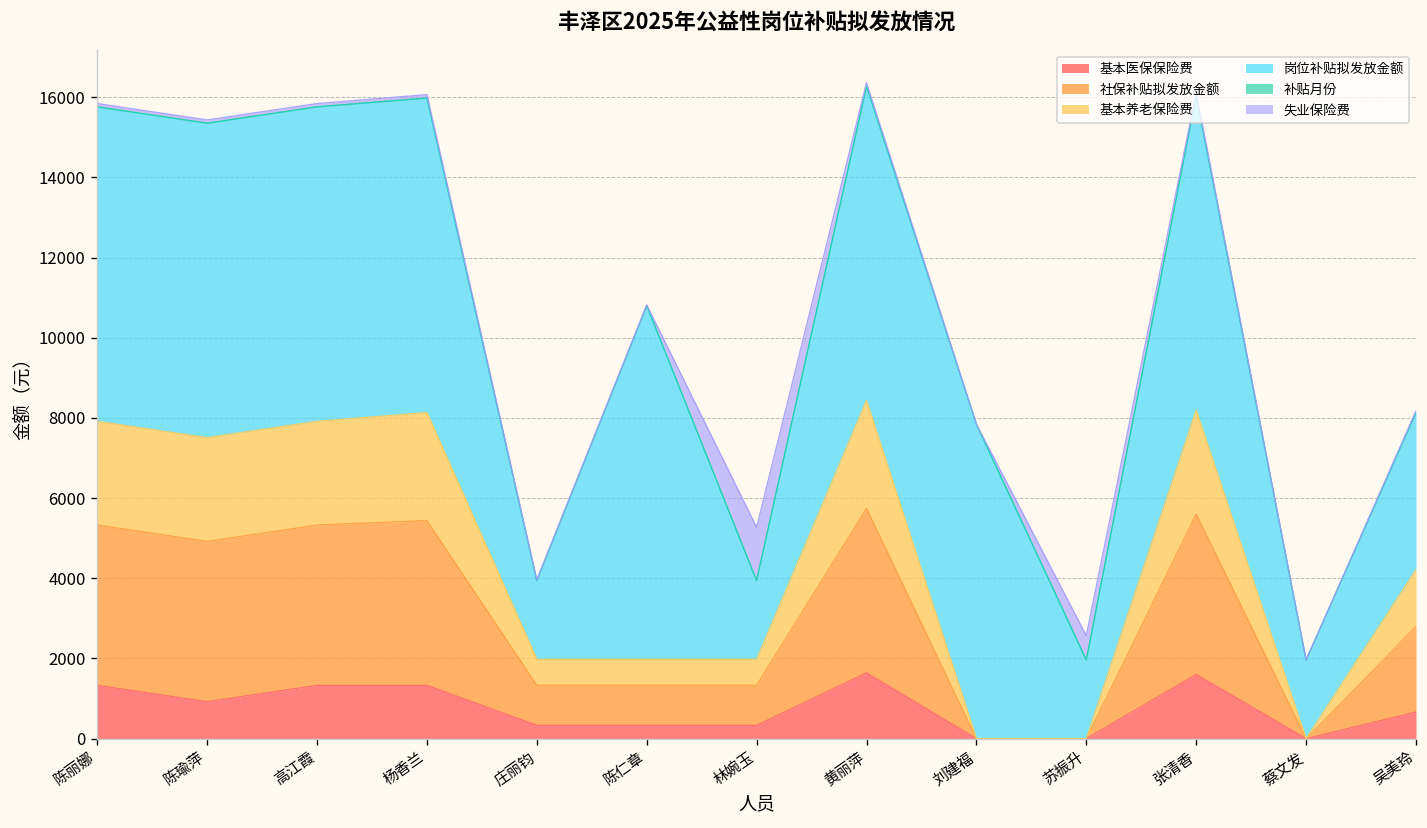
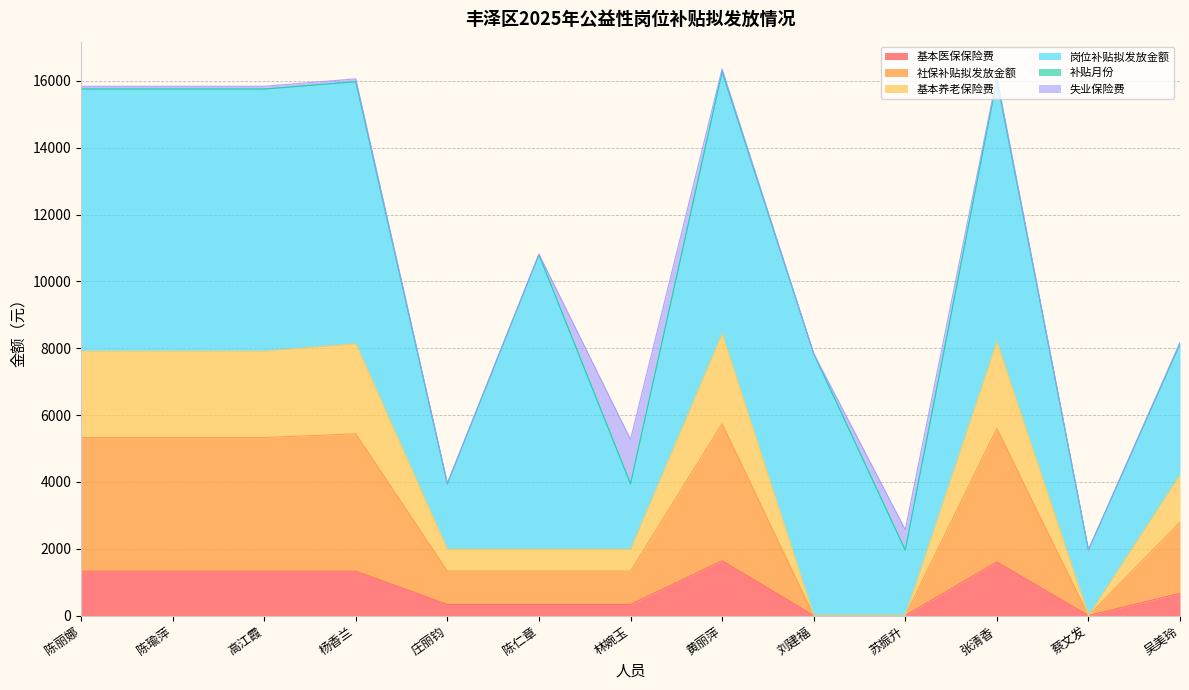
  {
    "基本医保保险费": {
      "陈丽娜": 1300,
-     "陈瑜萍": 900,
+     "陈瑜萍": 1300,
      "高江霞": 1300,
      "杨香兰": 1300,
      "庄丽钧": 300,
      "陈仁章": 300,
      "林婉玉": 300,
      "黄丽萍": 1600,
      "张清香": 1600,
      "吴美玲": 700
    },
    "补贴月份": {
      "陈丽娜": 7800,
      "陈瑜萍": 7800,
      "高江霞": 7800,
      "杨香兰": 7800,
      "林婉玉": 2000,
      "黄丽萍": 7800,
      "苏振升": 2000
    },
    "失业保险费": {
      "陈丽娜": 100,
      "陈瑜萍": 100,
      "高江霞": 100,
      "杨香兰": 100,
      "林婉玉": 1300,
      "黄丽萍": 100,
      "苏振升": 600
    }
  }
